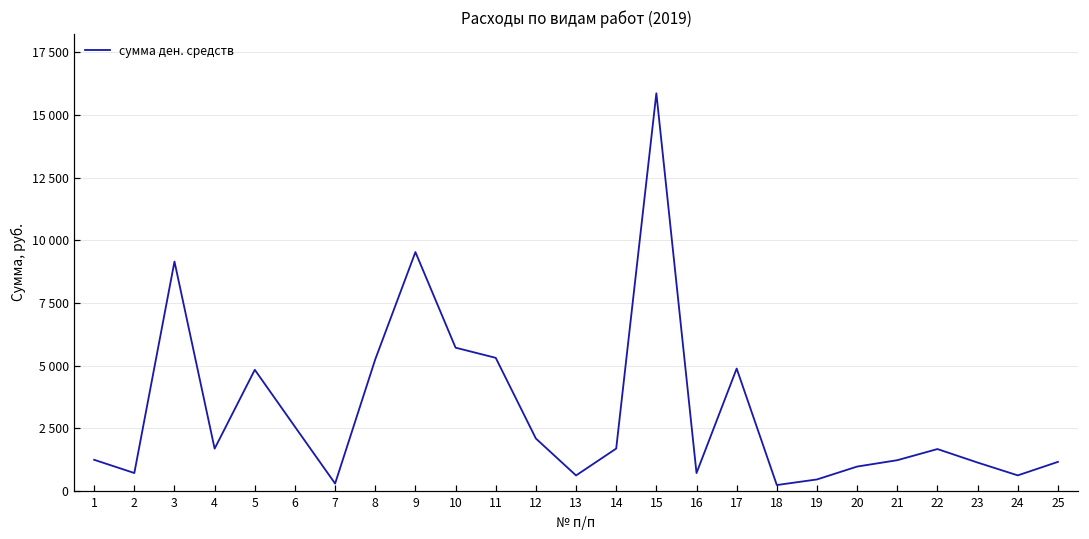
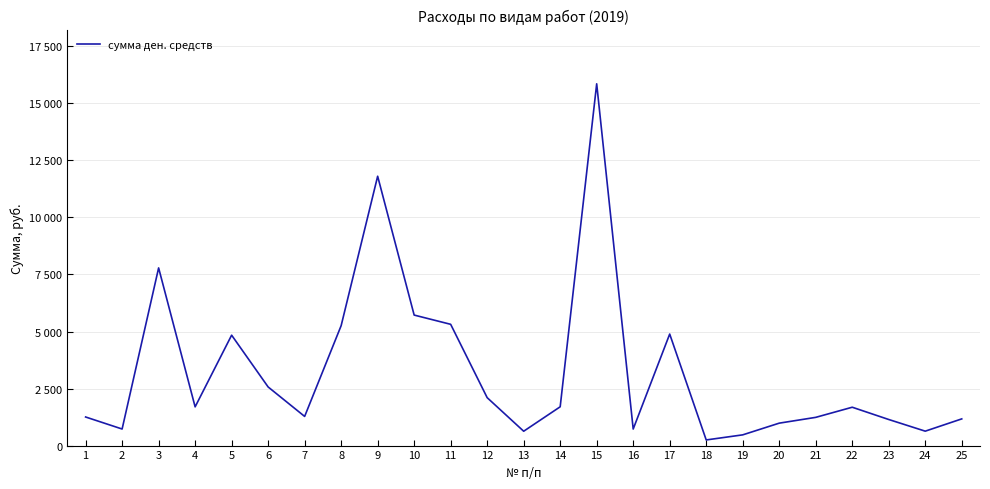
  {
    "1": 1300,
    "2": 700,
-   "3": 9200,
+   "3": 7800,
    "4": 1700,
    "5": 4800,
    "6": 2600,
-   "7": 300,
+   "7": 1300,
    "8": 5300,
-   "9": 9500,
+   "9": 11800,
    "10": 5700,
    "11": 5300,
    "12": 2100,
    "13": 600,
    "14": 1700,
    "15": 15900,
    "16": 700,
    "17": 4900,
    "18": 200,
    "19": 500,
    "20": 1000,
    "21": 1200,
    "22": 1700,
    "23": 1100,
    "24": 600,
    "25": 1200
  }
